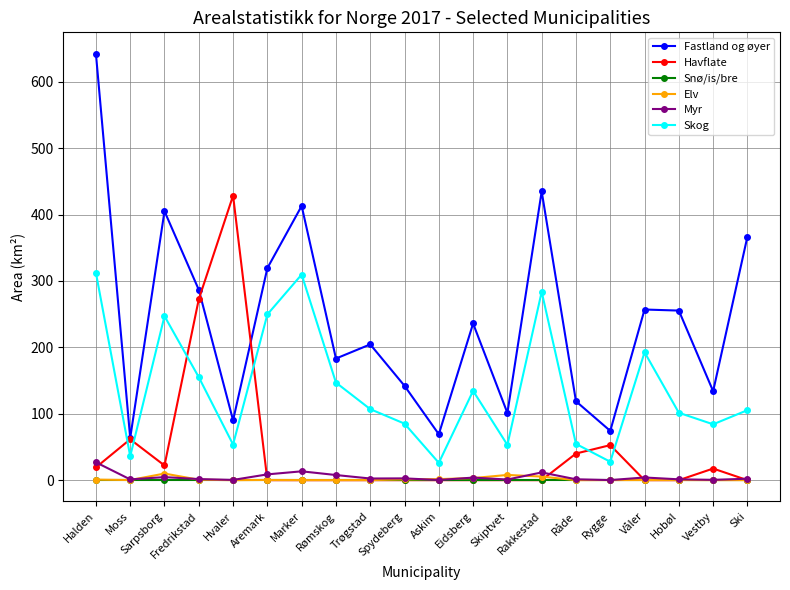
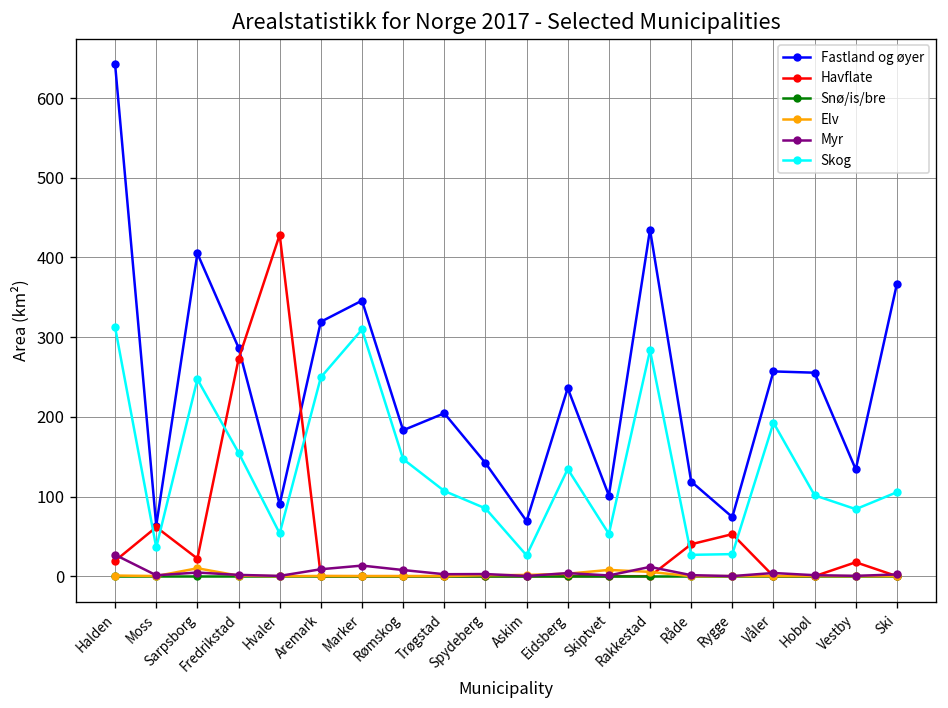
  {
    "Fastland og øyer": {
      "Halden": 640,
      "Sarpsborg": 400,
      "Fredrikstad": 290,
      "Hvaler": 90,
      "Aremark": 320,
-     "Marker": 410,
+     "Marker": 350,
      "Rømskog": 180,
      "Trøgstad": 200,
      "Spydeberg": 140,
      "Askim": 70,
      "Eidsberg": 240,
      "Skiptvet": 100,
      "Rakkestad": 430,
      "Råde": 120,
      "Rygge": 70,
      "Våler": 260,
      "Hobøl": 260,
      "Vestby": 130,
      "Ski": 370
    },
    "Havflate": {
      "Halden": 20,
      "Sarpsborg": 20,
      "Fredrikstad": 270,
      "Hvaler": 430,
      "Råde": 40,
      "Rygge": 50,
      "Vestby": 20
    },
    "Snø/is/bre": {
      "Sarpsborg": 0
    },
    "Elv": {
      "Sarpsborg": 10,
      "Skiptvet": 10,
      "Rakkestad": 10
    },
    "Myr": {
      "Halden": 30,
      "Sarpsborg": 0,
      "Aremark": 10,
      "Marker": 10,
      "Rømskog": 10,
      "Rakkestad": 10
    },
    "Skog": {
      "Halden": 310,
      "Moss": 40,
      "Sarpsborg": 250,
      "Fredrikstad": 160,
      "Hvaler": 50,
      "Aremark": 250,
      "Marker": 310,
      "Rømskog": 150,
      "Trøgstad": 110,
      "Spydeberg": 90,
      "Askim": 30,
      "Eidsberg": 130,
      "Skiptvet": 50,
      "Rakkestad": 280,
-     "Råde": 50,
+     "Råde": 30,
      "Rygge": 30,
      "Våler": 190,
      "Hobøl": 100,
      "Vestby": 80,
      "Ski": 110
    }
  }
